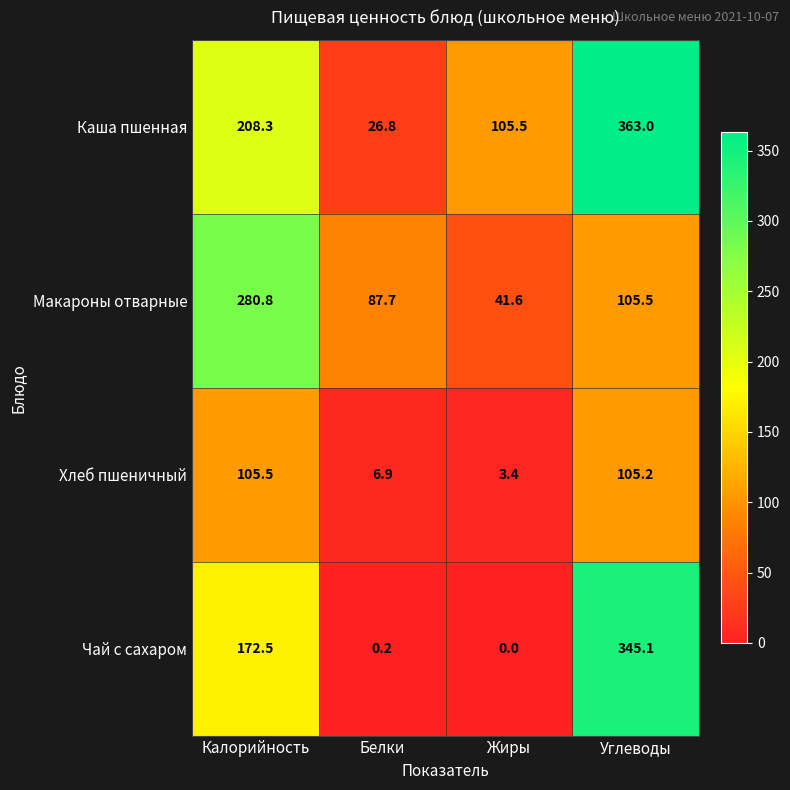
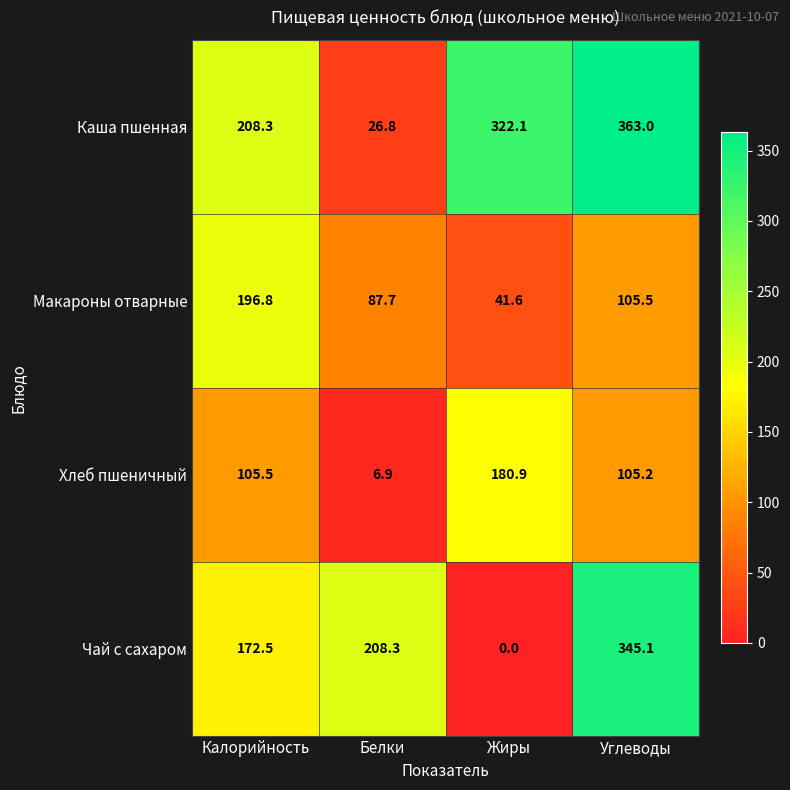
  {
    "Каша пшенная": {
      "Калорийность": 208.3,
      "Белки": 26.8,
-     "Жиры": 105.5,
+     "Жиры": 322.1,
      "Углеводы": 363.0
    },
    "Макароны отварные": {
-     "Калорийность": 280.8,
+     "Калорийность": 196.8,
      "Белки": 87.7,
      "Жиры": 41.6,
      "Углеводы": 105.5
    },
    "Хлеб пшеничный": {
      "Калорийность": 105.5,
      "Белки": 6.9,
-     "Жиры": 3.4,
+     "Жиры": 180.9,
      "Углеводы": 105.2
    },
    "Чай с сахаром": {
      "Калорийность": 172.5,
-     "Белки": 0.2,
+     "Белки": 208.3,
      "Жиры": 0.0,
      "Углеводы": 345.1
    }
  }
